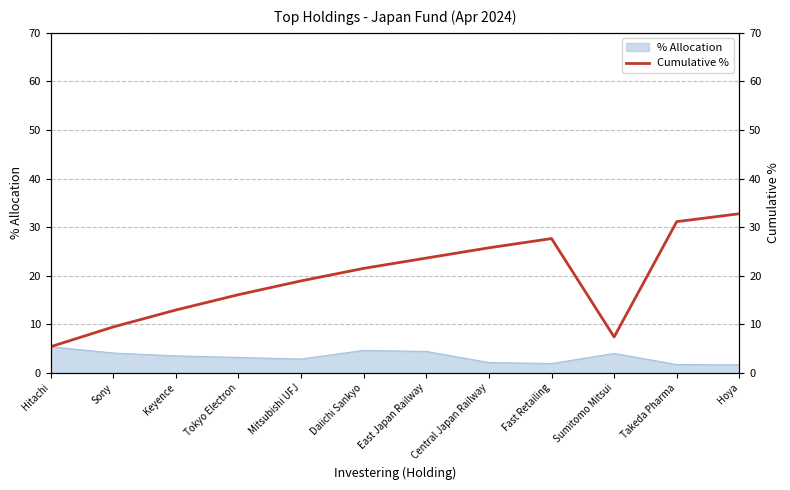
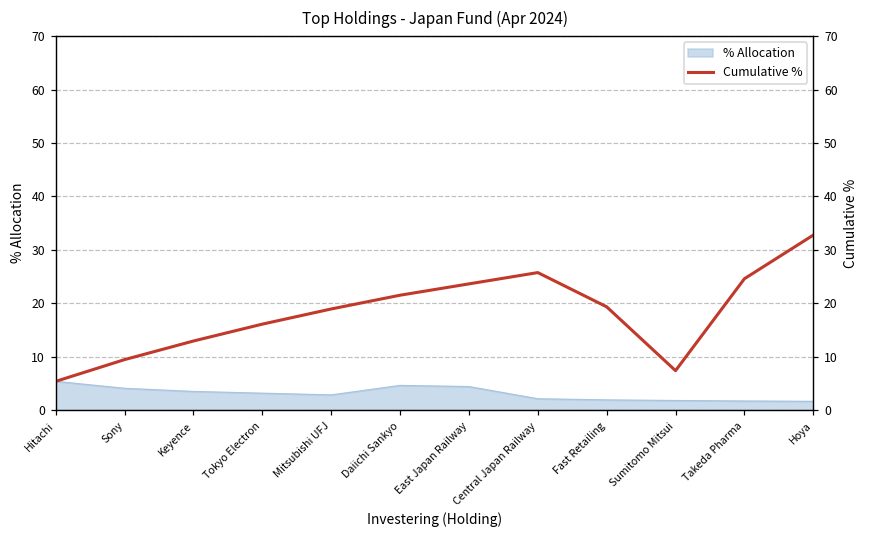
  {
    "% Allocation": {
      "Hitachi": 5,
      "Sony": 4,
      "Keyence": 3,
      "Tokyo Electron": 3,
      "Mitsubishi UFJ": 3,
      "Daiichi Sankyo": 5,
      "East Japan Railway": 4,
      "Central Japan Railway": 2,
      "Fast Retailing": 2,
-     "Sumitomo Mitsui": 4,
+     "Sumitomo Mitsui": 2,
      "Takeda Pharma": 2,
      "Hoya": 2
    },
    "Cumulative %": {
      "Hitachi": 5,
      "Sony": 9,
      "Keyence": 13,
      "Tokyo Electron": 16,
      "Mitsubishi UFJ": 19,
      "Daiichi Sankyo": 22,
      "East Japan Railway": 24,
      "Central Japan Railway": 26,
-     "Fast Retailing": 28,
+     "Fast Retailing": 19,
      "Sumitomo Mitsui": 7,
-     "Takeda Pharma": 31,
+     "Takeda Pharma": 25,
      "Hoya": 33
    }
  }
